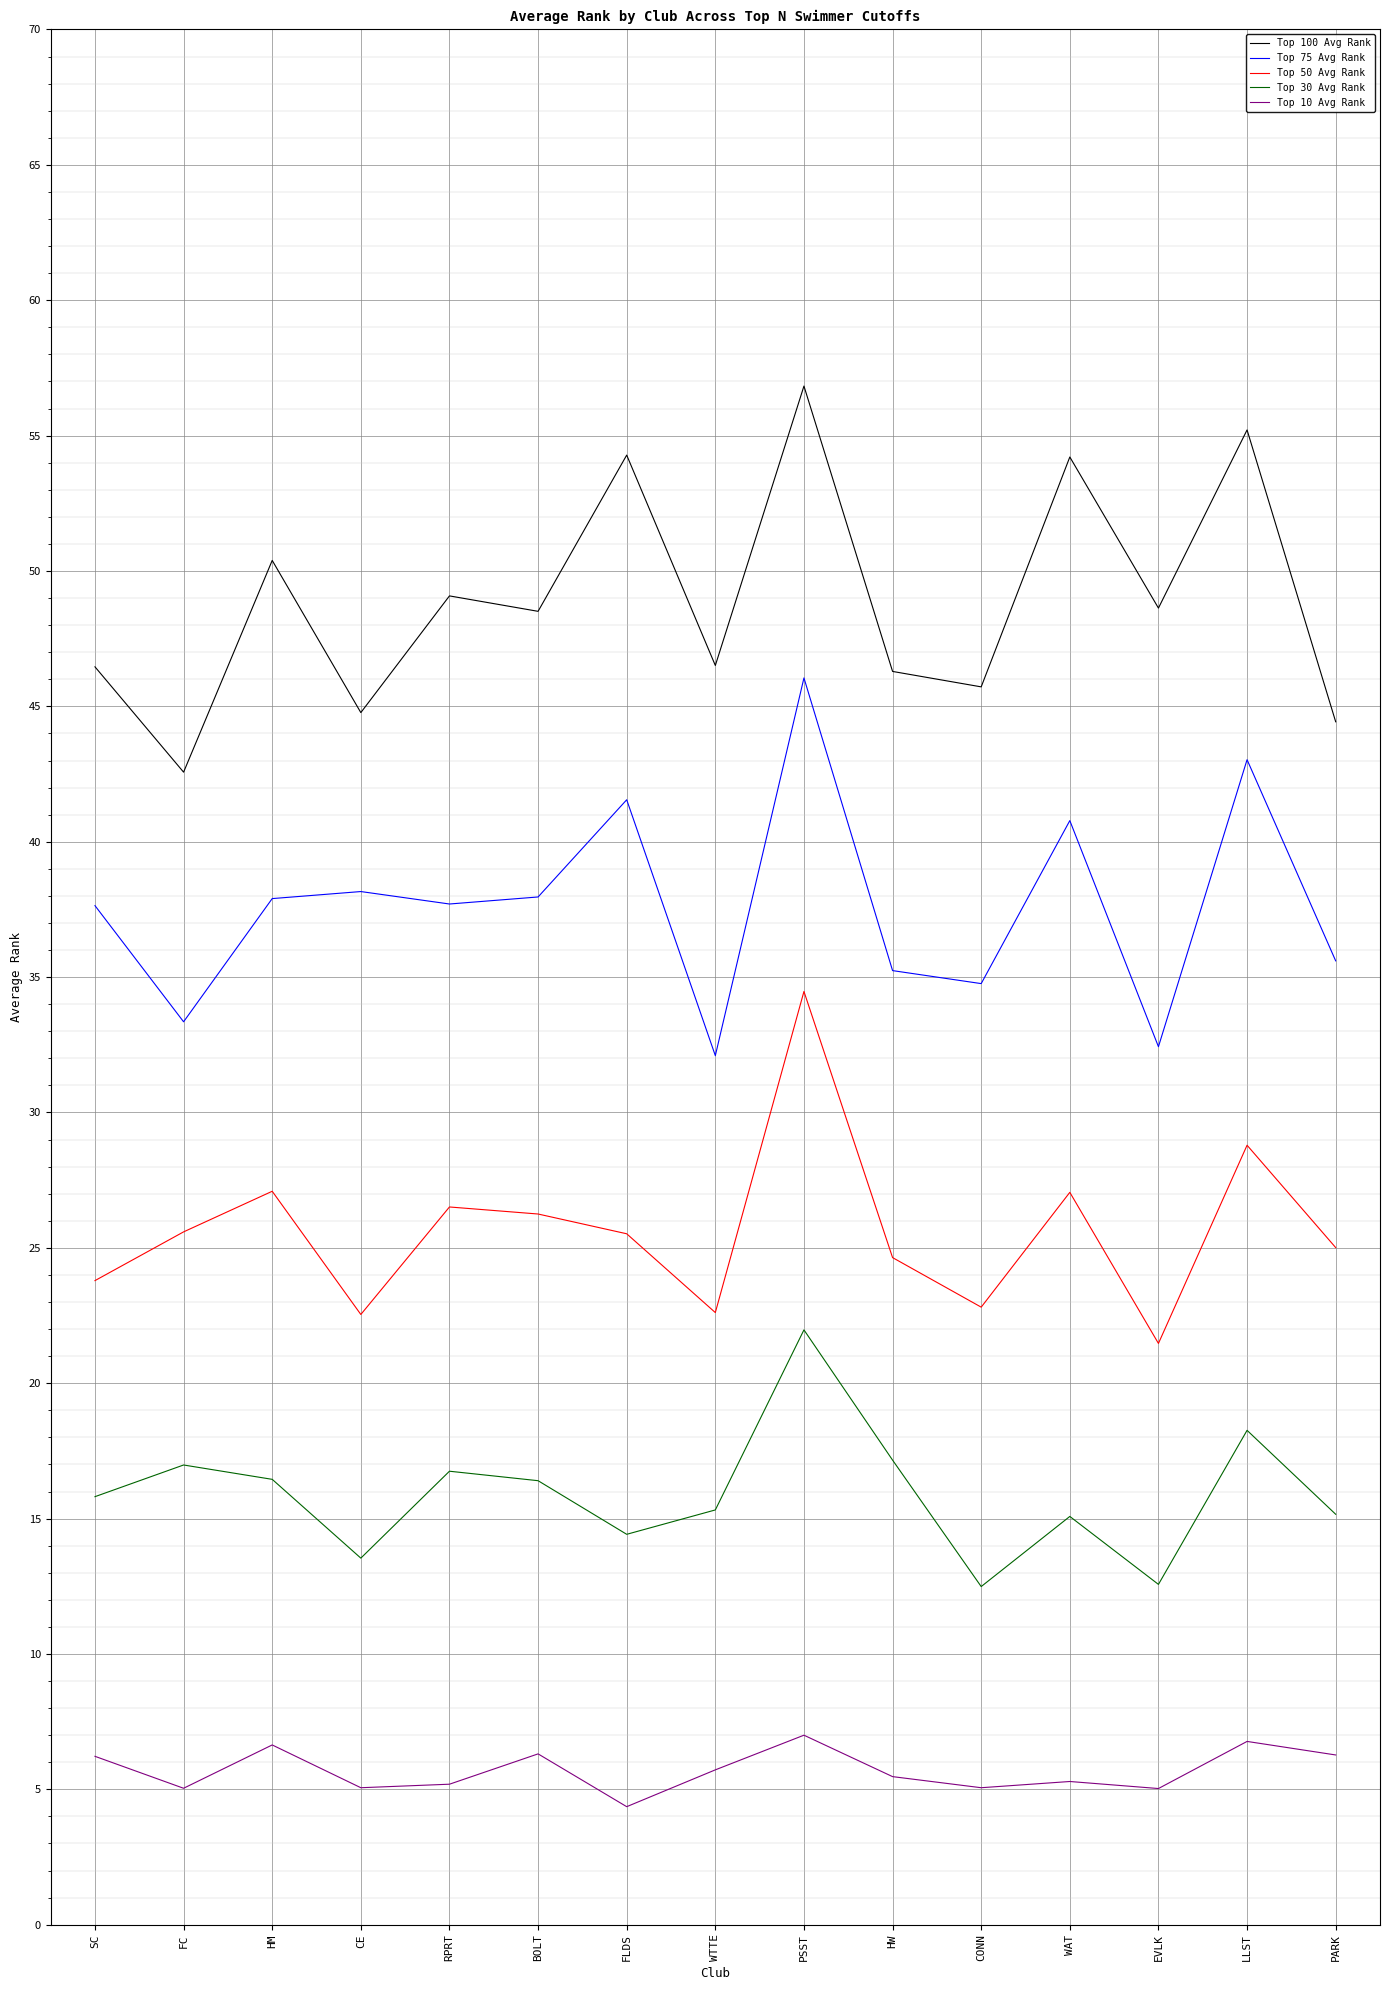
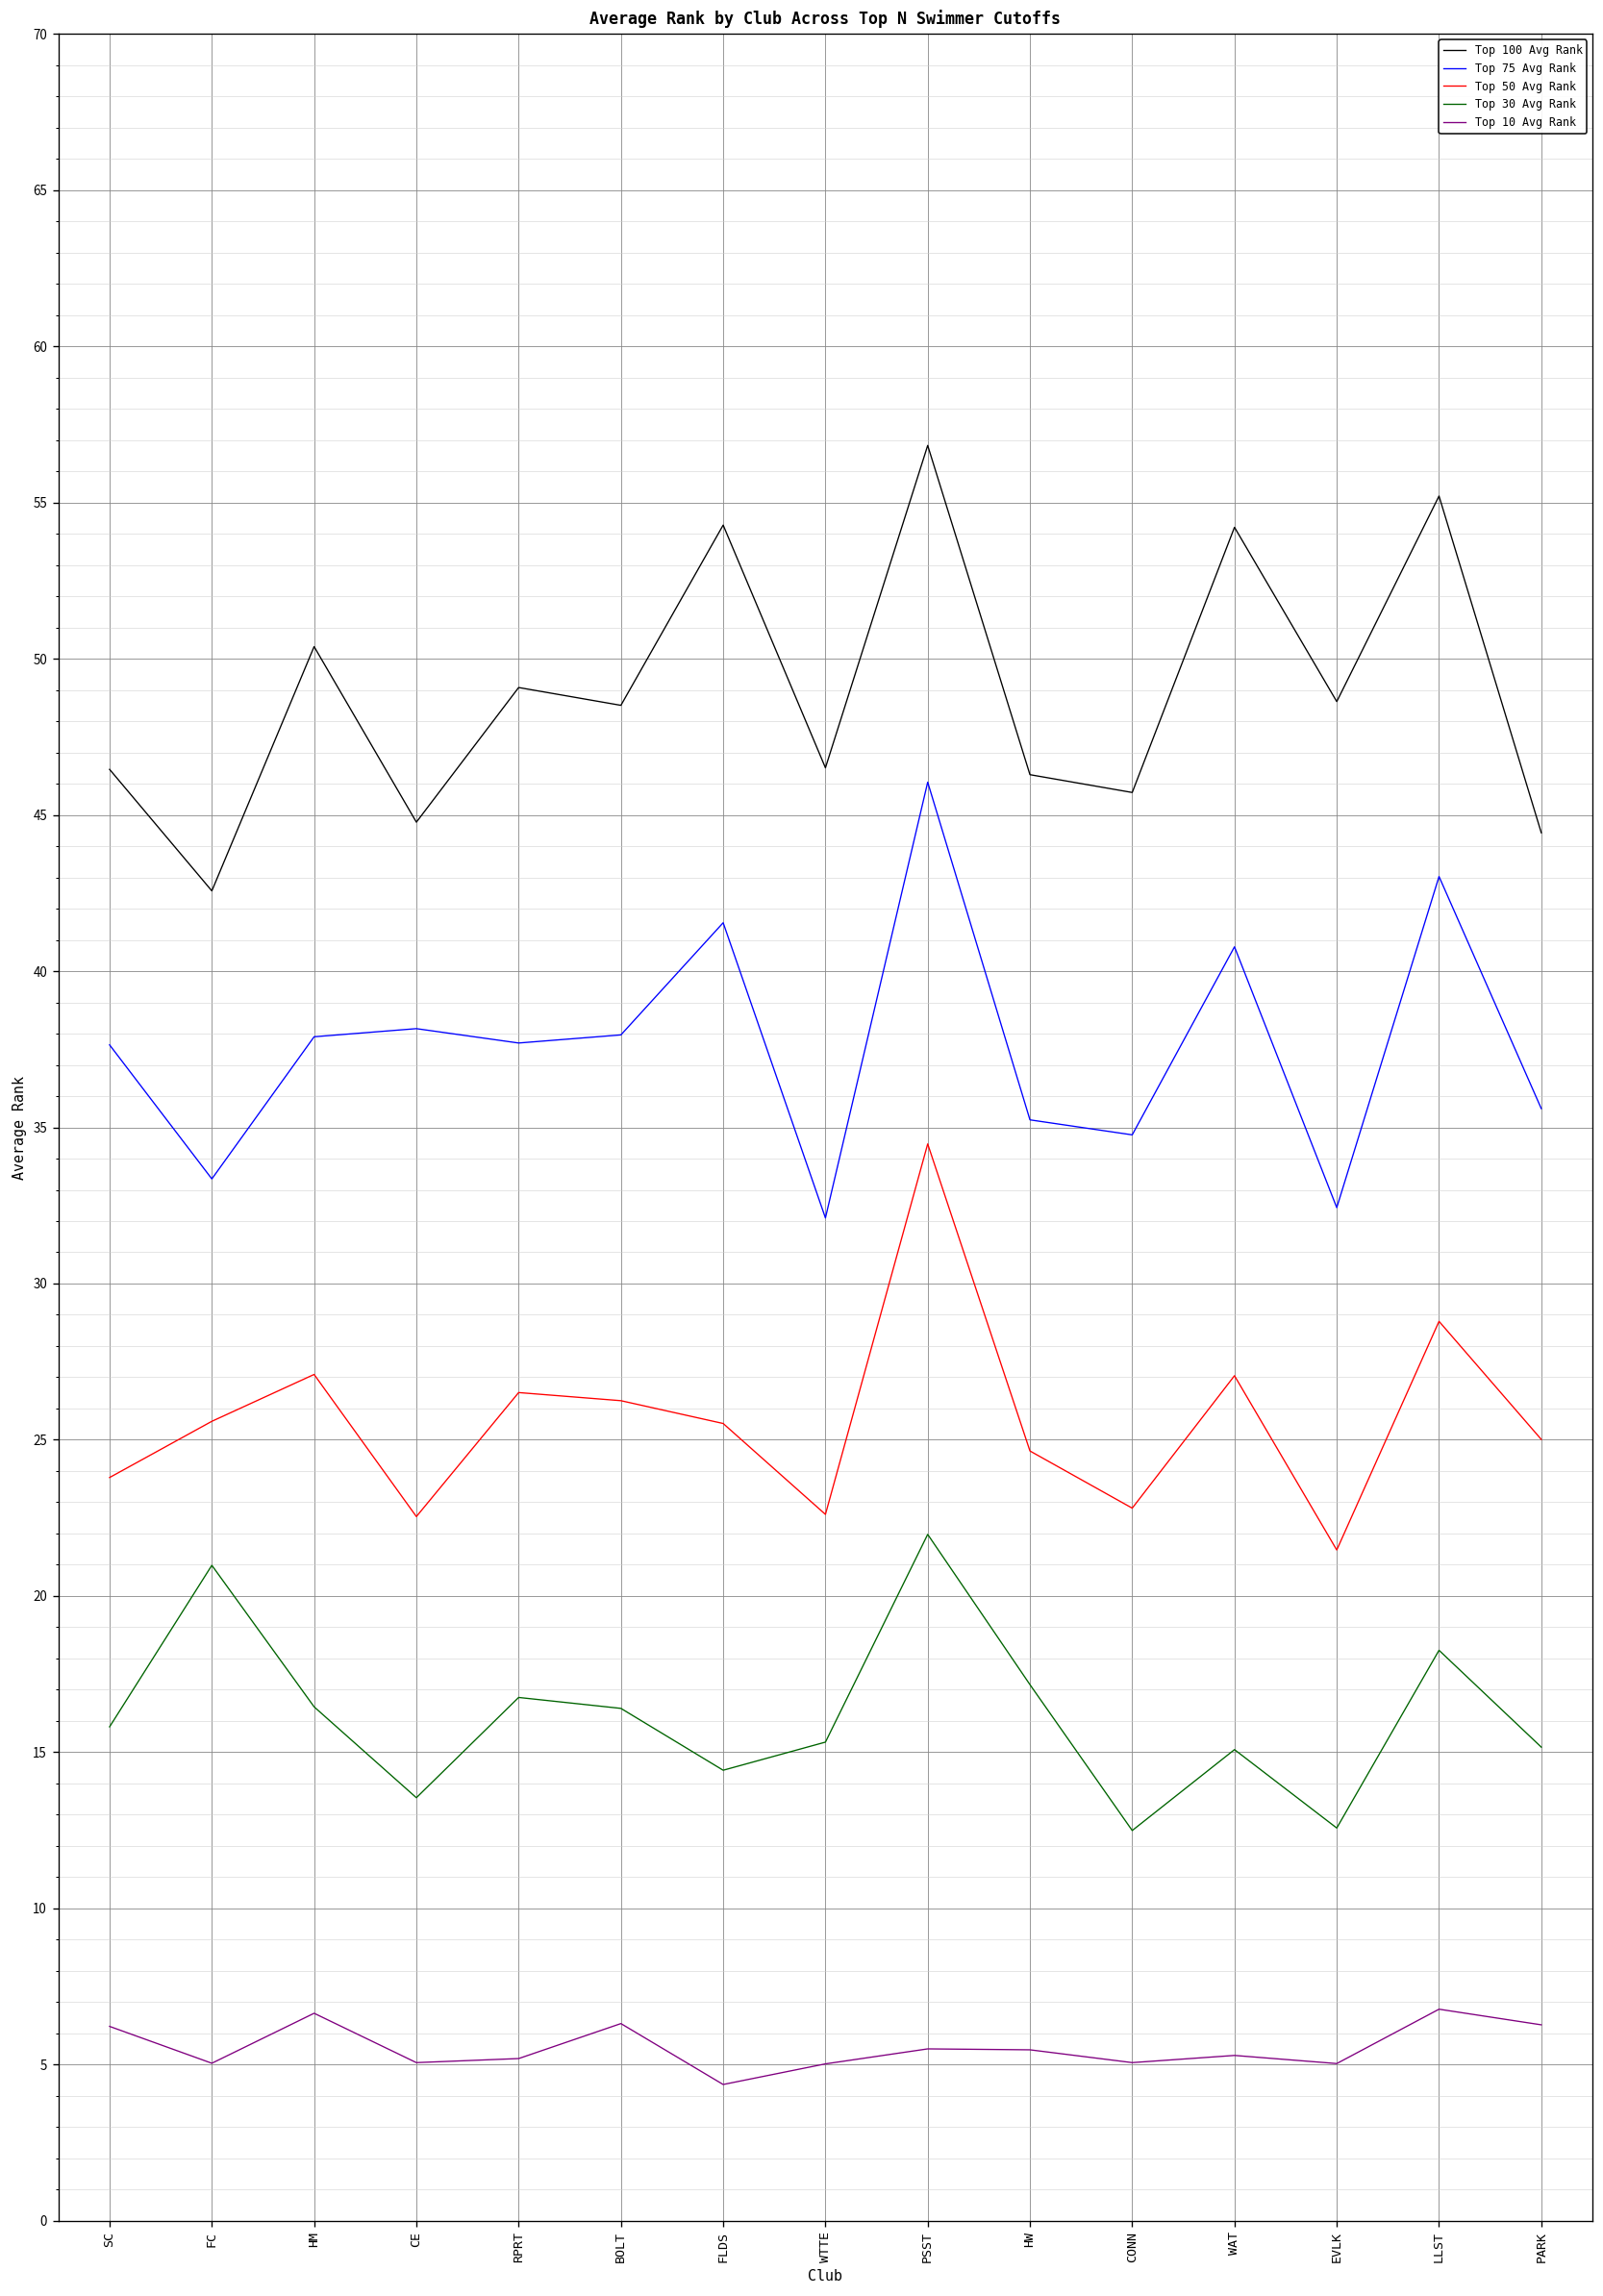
  {
    "Top 100 Avg Rank": {
      "SC": 46.5,
      "FC": 42.6,
      "HM": 50.4,
      "CE": 44.8,
      "RPRT": 49.1,
      "BOLT": 48.5,
      "FLDS": 54.3,
      "WTTE": 46.5,
      "PSST": 56.8,
      "HW": 46.3,
      "CONN": 45.7,
      "WAT": 54.2,
      "EVLK": 48.6,
      "LLST": 55.2,
      "PARK": 44.4
    },
    "Top 75 Avg Rank": {
      "SC": 37.6,
      "FC": 33.4,
      "HM": 37.9,
      "CE": 38.2,
      "RPRT": 37.7,
      "BOLT": 38.0,
      "FLDS": 41.6,
      "WTTE": 32.1,
      "PSST": 46.1,
      "HW": 35.2,
      "CONN": 34.8,
      "WAT": 40.8,
      "EVLK": 32.4,
      "LLST": 43.0,
      "PARK": 35.6
    },
    "Top 50 Avg Rank": {
      "SC": 23.8,
      "FC": 25.6,
      "HM": 27.1,
      "CE": 22.5,
      "RPRT": 26.5,
      "BOLT": 26.3,
      "FLDS": 25.5,
      "WTTE": 22.6,
      "PSST": 34.5,
      "HW": 24.6,
      "CONN": 22.8,
      "WAT": 27.1,
      "EVLK": 21.5,
      "LLST": 28.8,
      "PARK": 25.0
    },
    "Top 30 Avg Rank": {
      "SC": 15.8,
-     "FC": 17.0,
+     "FC": 21.0,
      "HM": 16.5,
      "CE": 13.5,
      "RPRT": 16.8,
      "BOLT": 16.4,
      "FLDS": 14.4,
      "WTTE": 15.3,
      "PSST": 22.0,
      "HW": 17.2,
      "CONN": 12.5,
      "WAT": 15.1,
      "EVLK": 12.6,
      "LLST": 18.3,
      "PARK": 15.2
    },
    "Top 10 Avg Rank": {
      "SC": 6.2,
      "FC": 5.0,
      "HM": 6.6,
      "CE": 5.1,
      "RPRT": 5.2,
      "BOLT": 6.3,
      "FLDS": 4.4,
-     "WTTE": 5.7,
-     "PSST": 7.0,
+     "WTTE": 5.0,
+     "PSST": 5.5,
      "HW": 5.5,
      "CONN": 5.1,
      "WAT": 5.3,
      "EVLK": 5.0,
      "LLST": 6.8,
      "PARK": 6.3
    }
  }
